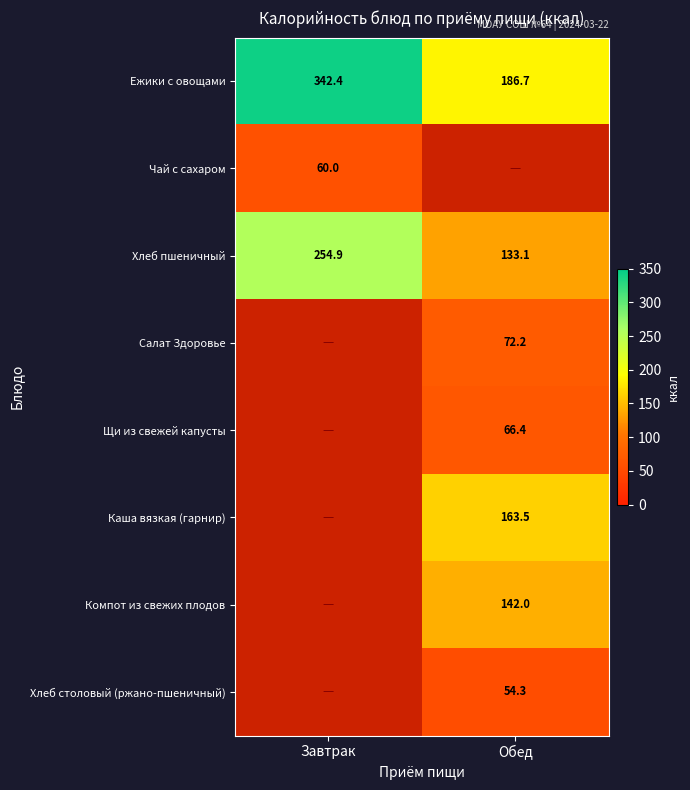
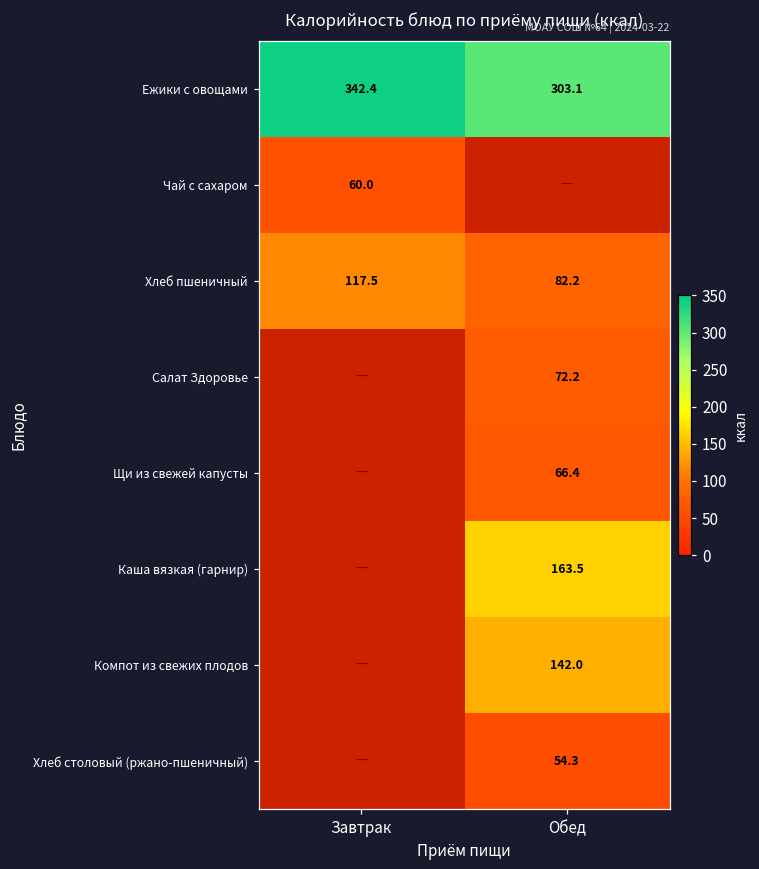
  {
    "Ежики с овощами": {
      "Завтрак": 342.4,
-     "Обед": 186.7
+     "Обед": 303.1
    },
    "Чай с сахаром": {
      "Завтрак": 60.0
    },
    "Хлеб пшеничный": {
-     "Завтрак": 254.9,
-     "Обед": 133.1
+     "Завтрак": 117.5,
+     "Обед": 82.2
    },
    "Салат Здоровье": {
      "Обед": 72.2
    },
    "Щи из свежей капусты": {
      "Обед": 66.4
    },
    "Каша вязкая (гарнир)": {
      "Обед": 163.5
    },
    "Компот из свежих плодов": {
      "Обед": 142.0
    },
    "Хлеб столовый (ржано-пшеничный)": {
      "Обед": 54.3
    }
  }
